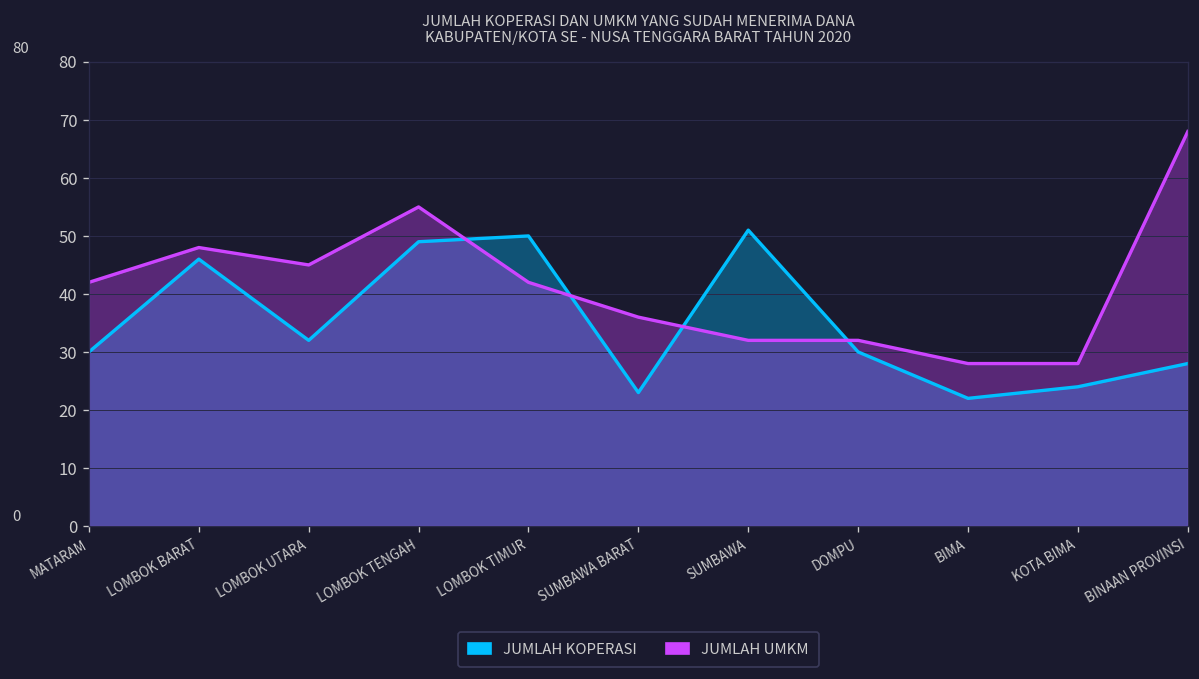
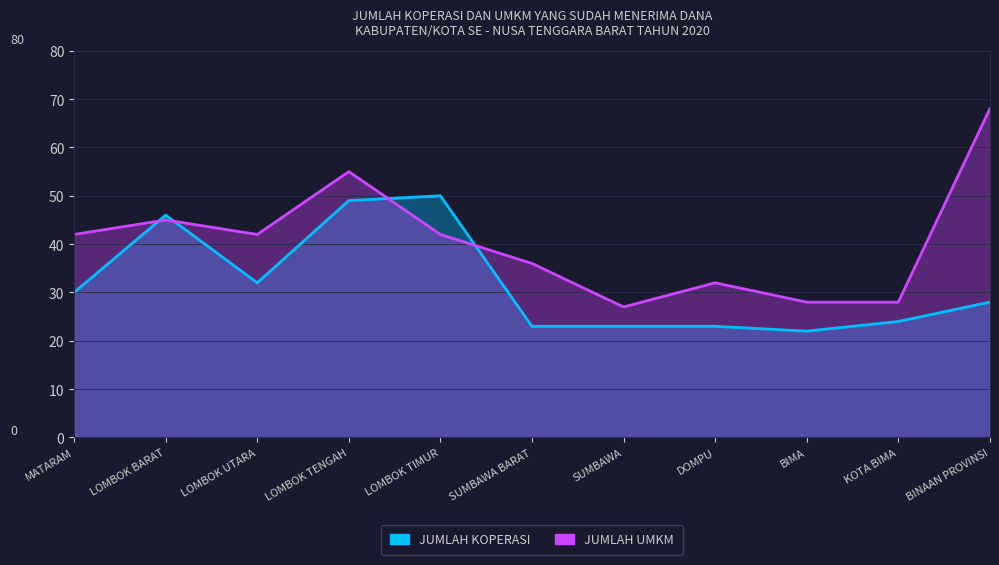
  {
    "JUMLAH KOPERASI": {
      "MATARAM": 30,
      "LOMBOK BARAT": 46,
      "LOMBOK UTARA": 32,
      "LOMBOK TENGAH": 49,
      "LOMBOK TIMUR": 50,
      "SUMBAWA BARAT": 23,
-     "SUMBAWA": 51,
-     "DOMPU": 30,
+     "SUMBAWA": 23,
+     "DOMPU": 23,
      "BIMA": 22,
      "KOTA BIMA": 24,
      "BINAAN PROVINSI": 28
    },
    "JUMLAH UMKM": {
      "MATARAM": 42,
-     "LOMBOK BARAT": 48,
-     "LOMBOK UTARA": 45,
+     "LOMBOK BARAT": 45,
+     "LOMBOK UTARA": 42,
      "LOMBOK TENGAH": 55,
      "LOMBOK TIMUR": 42,
      "SUMBAWA BARAT": 36,
-     "SUMBAWA": 32,
+     "SUMBAWA": 27,
      "DOMPU": 32,
      "BIMA": 28,
      "KOTA BIMA": 28,
      "BINAAN PROVINSI": 68
    }
  }
